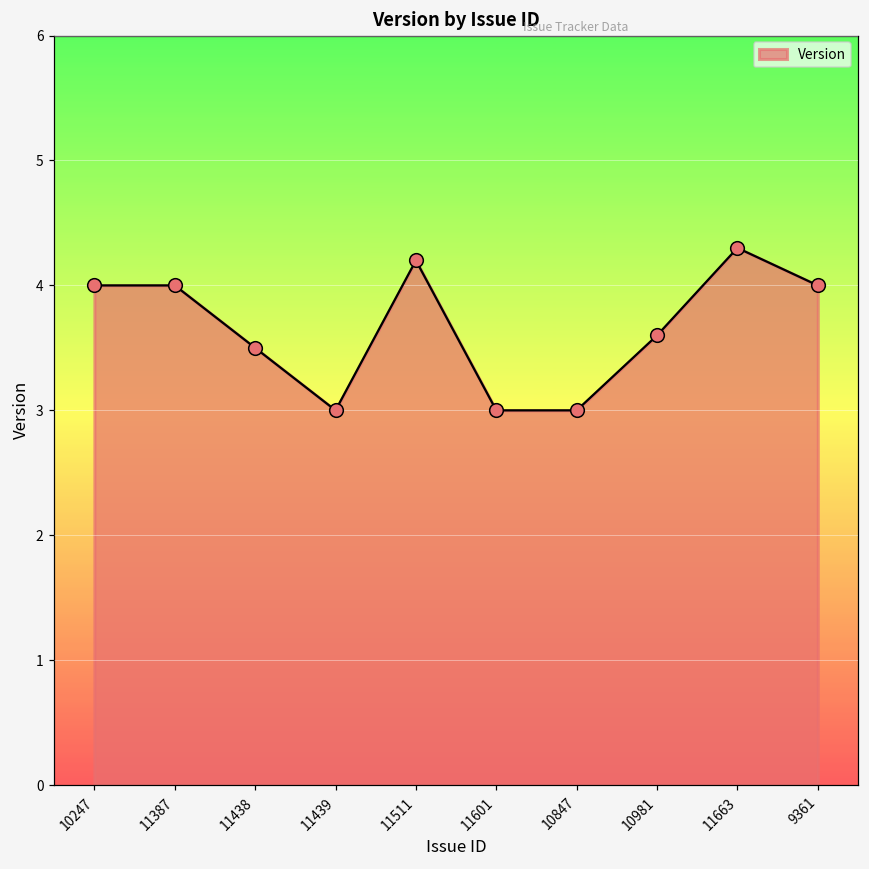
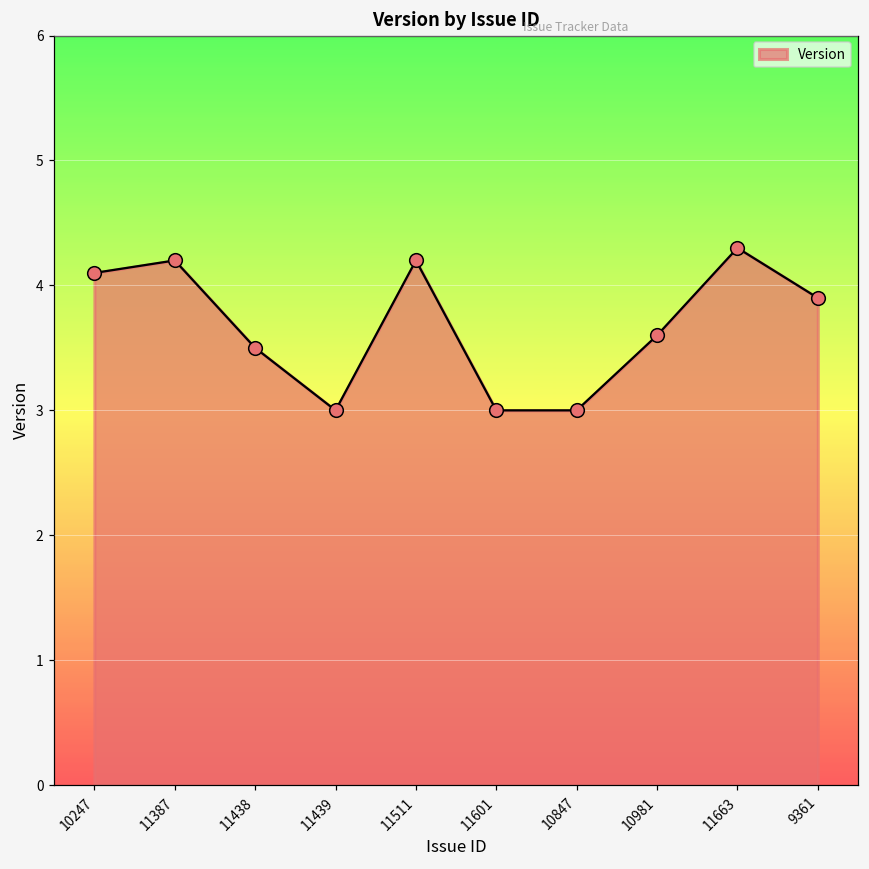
  {
-   "10247": 4.0,
-   "11387": 4.0,
+   "10247": 4.1,
+   "11387": 4.2,
    "11438": 3.5,
    "11439": 3.0,
    "11511": 4.2,
    "11601": 3.0,
    "10847": 3.0,
    "10981": 3.6,
    "11663": 4.3,
-   "9361": 4.0
+   "9361": 3.9
  }
